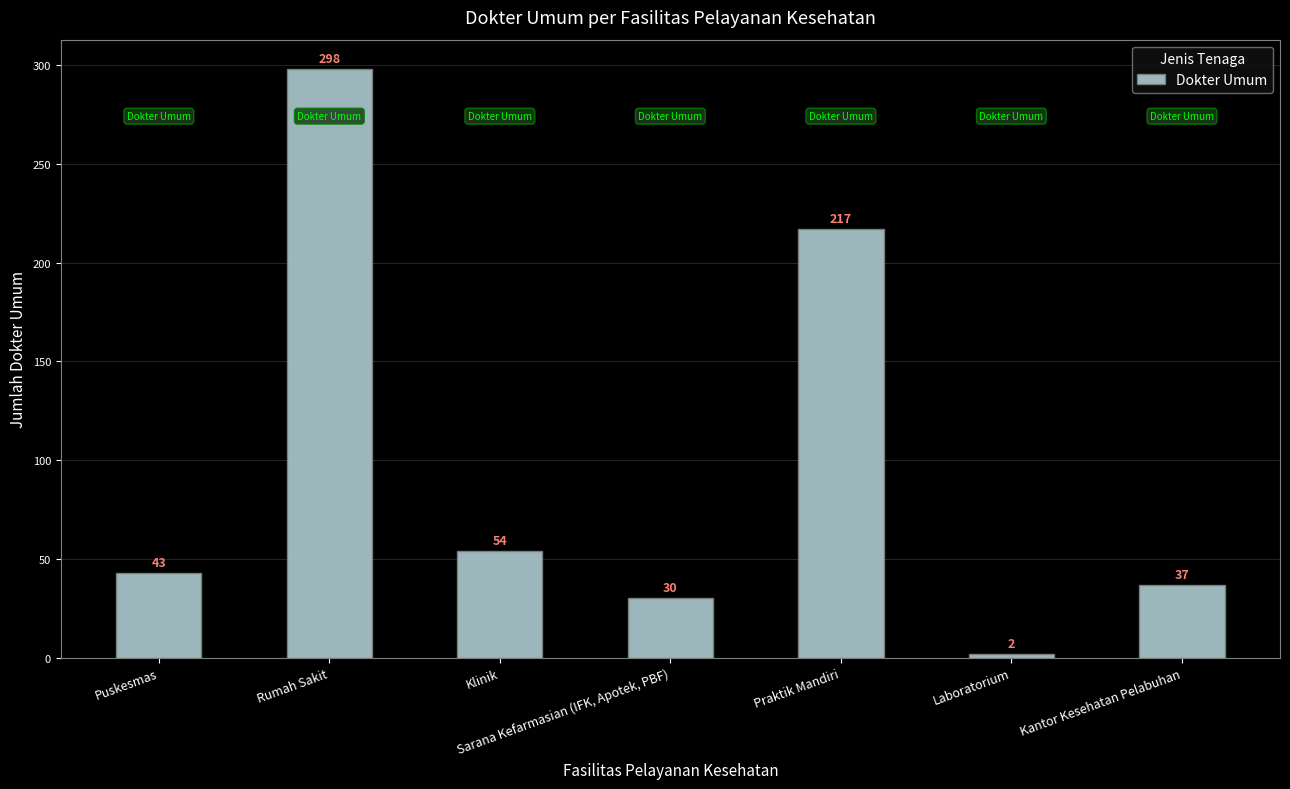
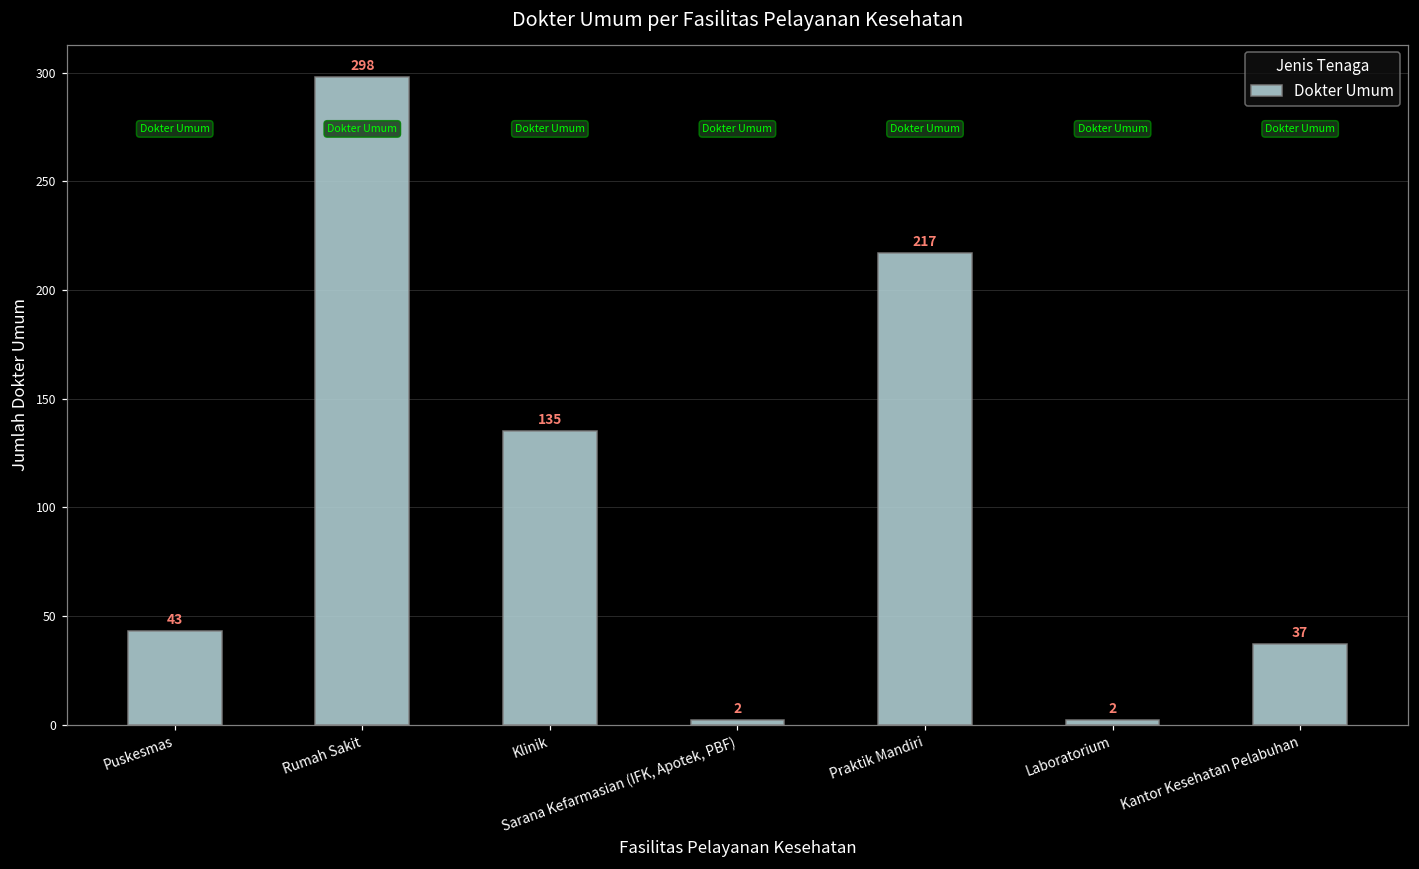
  {
    "Puskesmas": 43,
    "Rumah Sakit": 298,
-   "Klinik": 54,
-   "Sarana Kefarmasian (IFK, Apotek, PBF)": 30,
+   "Klinik": 135,
+   "Sarana Kefarmasian (IFK, Apotek, PBF)": 2,
    "Praktik Mandiri": 217,
    "Laboratorium": 2,
    "Kantor Kesehatan Pelabuhan": 37
  }
